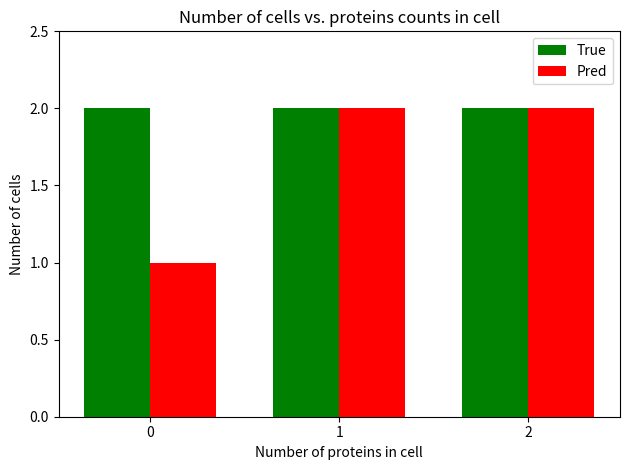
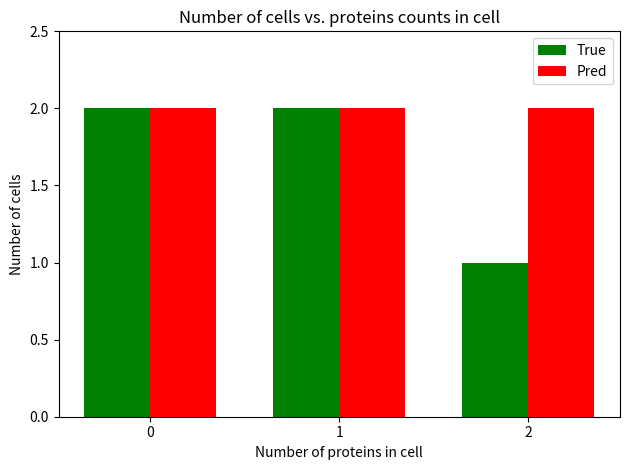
  {
    "True": {
      "0": 2,
      "1": 2,
-     "2": 2
+     "2": 1
    },
    "Pred": {
-     "0": 1,
+     "0": 2,
      "1": 2,
      "2": 2
    }
  }
